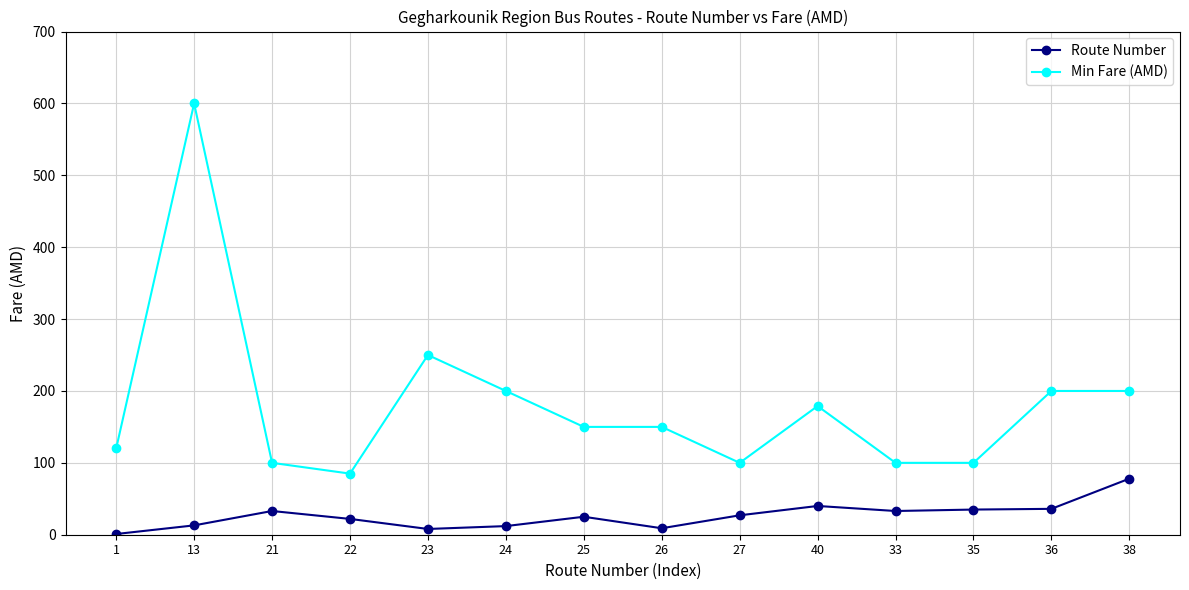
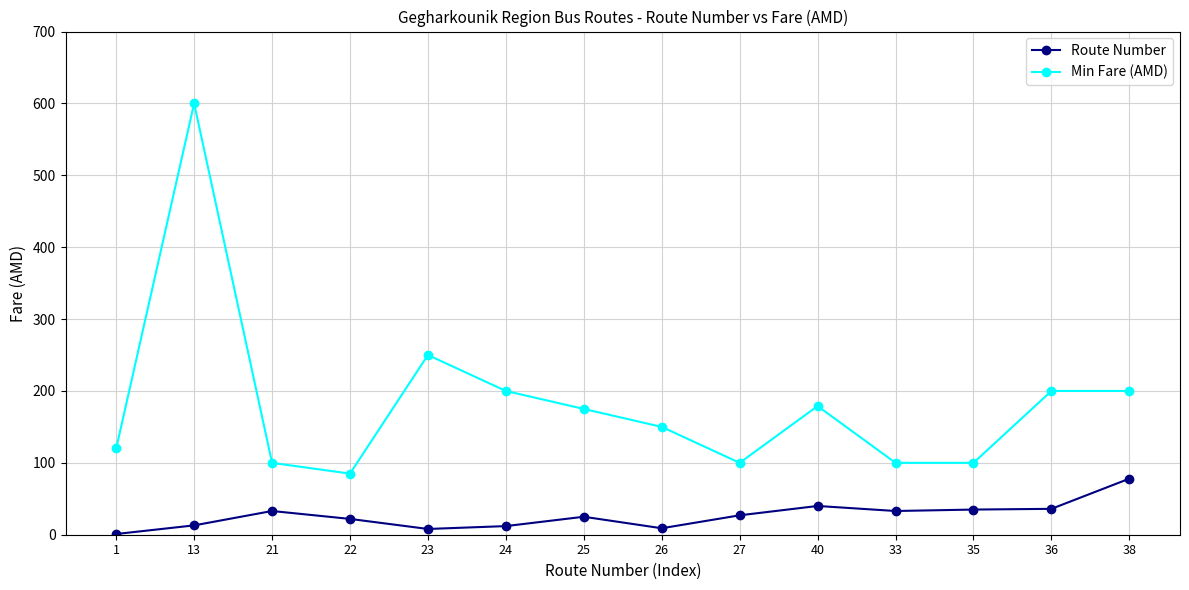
  {
    "Route Number": {
      "1": 0,
      "13": 10,
      "21": 30,
      "22": 20,
      "23": 10,
      "24": 10,
      "25": 30,
      "26": 10,
      "27": 30,
      "40": 40,
      "33": 30,
      "35": 40,
      "36": 40,
      "38": 80
    },
    "Min Fare (AMD)": {
      "1": 120,
      "13": 600,
      "21": 100,
      "22": 90,
      "23": 250,
      "24": 200,
-     "25": 150,
+     "25": 180,
      "26": 150,
      "27": 100,
      "40": 180,
      "33": 100,
      "35": 100,
      "36": 200,
      "38": 200
    }
  }
